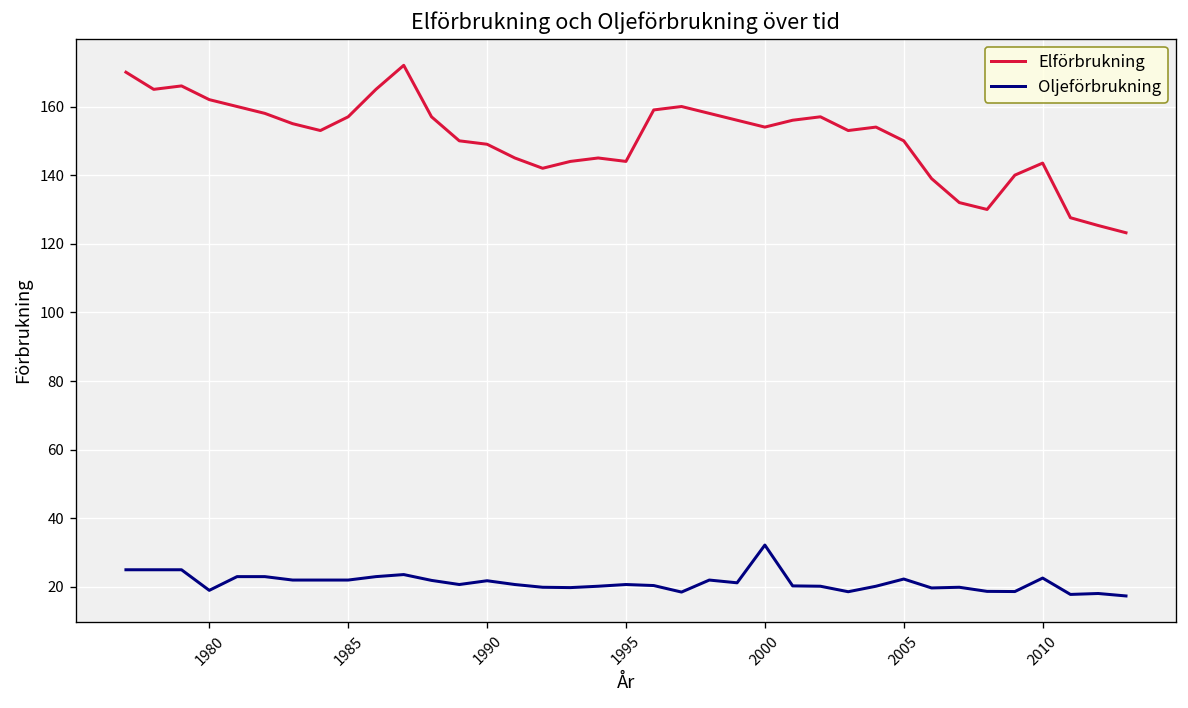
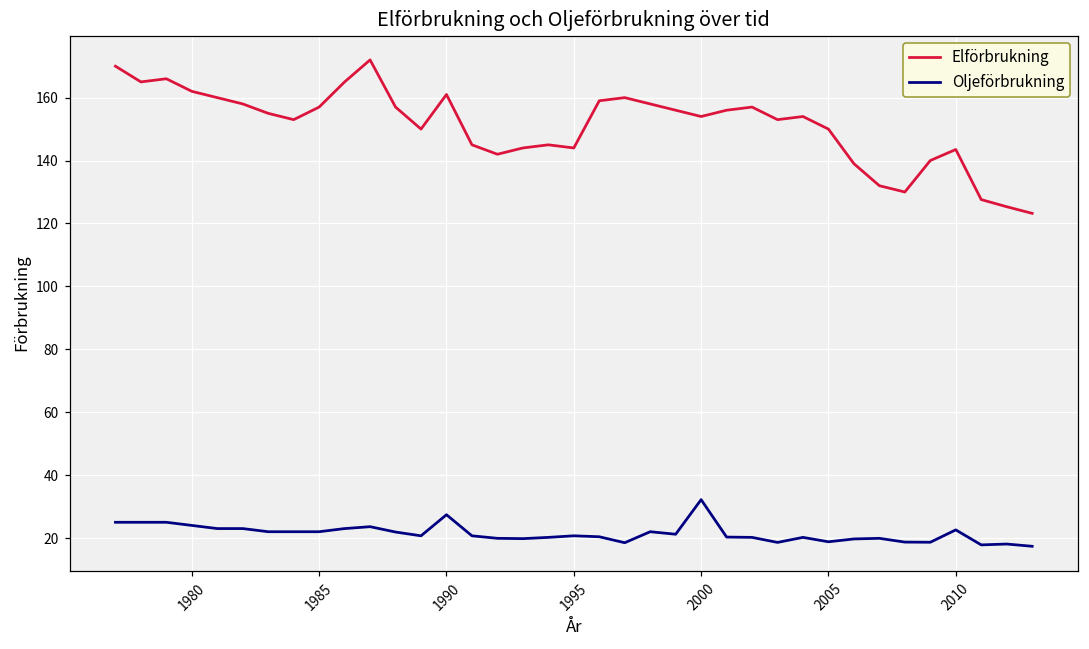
  {
    "Elförbrukning": {
      "1980": 162,
      "1985": 157,
-     "1990": 149,
+     "1990": 161,
      "1995": 144,
      "2000": 154,
      "2005": 150,
      "2010": 144
    },
    "Oljeförbrukning": {
-     "1980": 19,
+     "1980": 24,
      "1985": 22,
-     "1990": 22,
+     "1990": 27,
      "1995": 21,
      "2000": 32,
-     "2005": 22,
+     "2005": 19,
      "2010": 23
    }
  }
